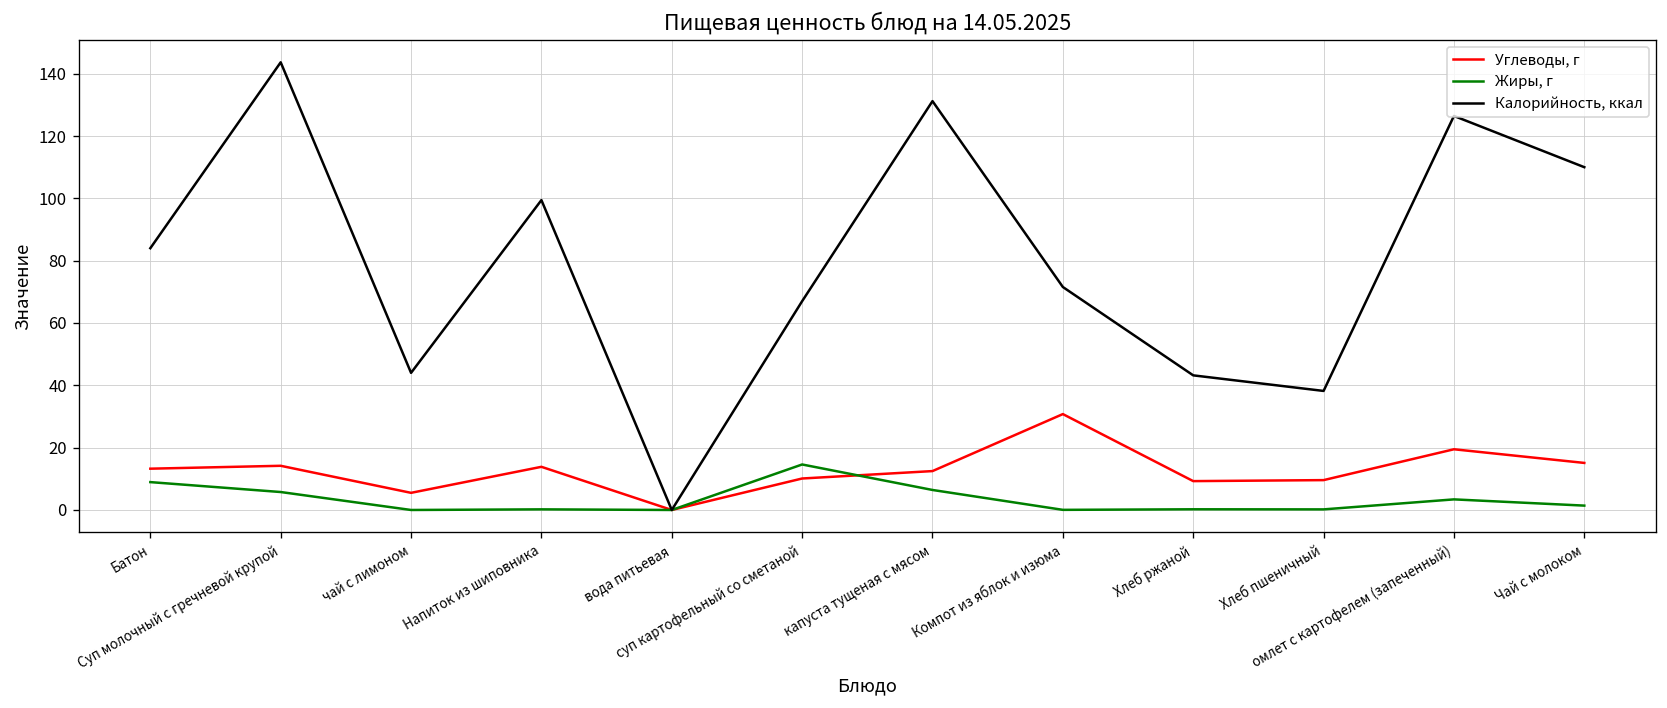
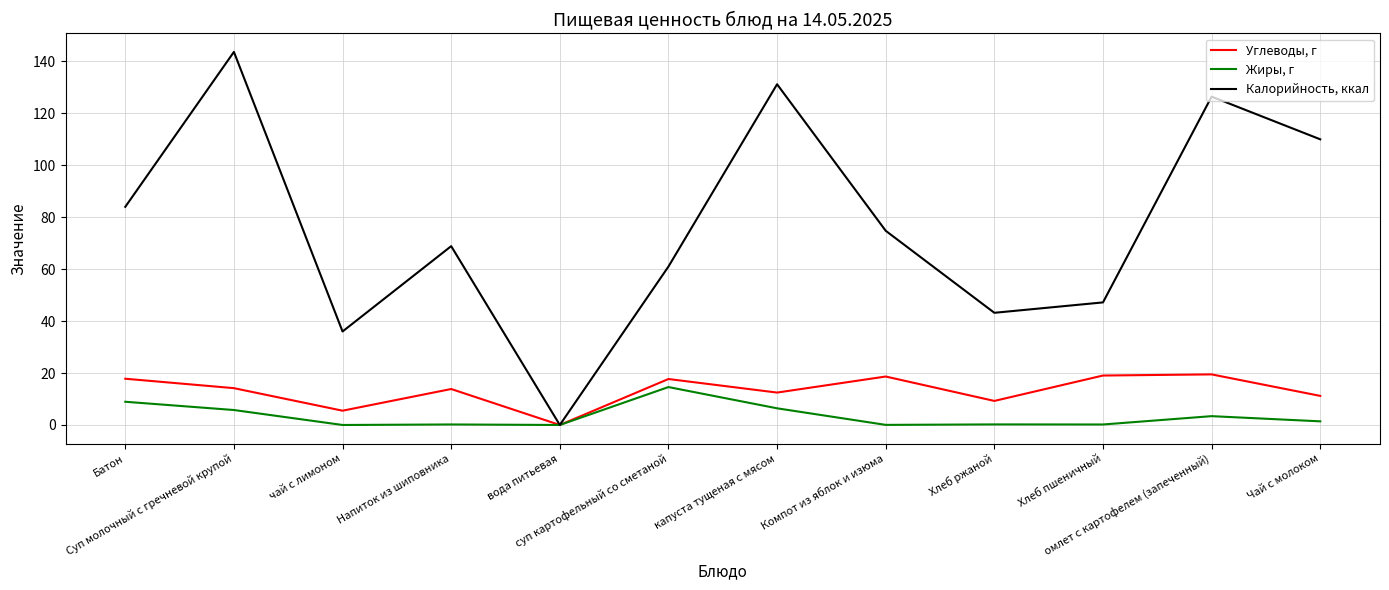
  {
    "Углеводы, г": {
-     "Батон": 13,
+     "Батон": 18,
      "Суп молочный с гречневой крупой": 14,
      "чай с лимоном": 6,
      "Напиток из шиповника": 14,
-     "суп картофельный со сметаной": 10,
+     "суп картофельный со сметаной": 18,
      "капуста тущеная с мясом": 12,
-     "Компот из яблок и изюма": 31,
+     "Компот из яблок и изюма": 19,
      "Хлеб ржаной": 9,
-     "Хлеб пшеничный": 10,
+     "Хлеб пшеничный": 19,
      "омлет с картофелем (запеченный)": 19,
-     "Чай с молоком": 15
+     "Чай с молоком": 11
    },
    "Жиры, г": {
      "Батон": 9,
      "Суп молочный с гречневой крупой": 6,
      "чай с лимоном": 0,
      "Напиток из шиповника": 0,
      "суп картофельный со сметаной": 15,
      "капуста тущеная с мясом": 6,
      "Компот из яблок и изюма": 0,
      "Хлеб ржаной": 0,
      "Хлеб пшеничный": 0,
      "омлет с картофелем (запеченный)": 3,
      "Чай с молоком": 1
    },
    "Калорийность, ккал": {
      "Батон": 84,
      "Суп молочный с гречневой крупой": 144,
-     "чай с лимоном": 44,
-     "Напиток из шиповника": 99,
-     "суп картофельный со сметаной": 67,
+     "чай с лимоном": 36,
+     "Напиток из шиповника": 69,
+     "суп картофельный со сметаной": 61,
      "капуста тущеная с мясом": 131,
-     "Компот из яблок и изюма": 72,
+     "Компот из яблок и изюма": 75,
      "Хлеб ржаной": 43,
-     "Хлеб пшеничный": 38,
+     "Хлеб пшеничный": 47,
      "Чай с молоком": 110
    }
  }
